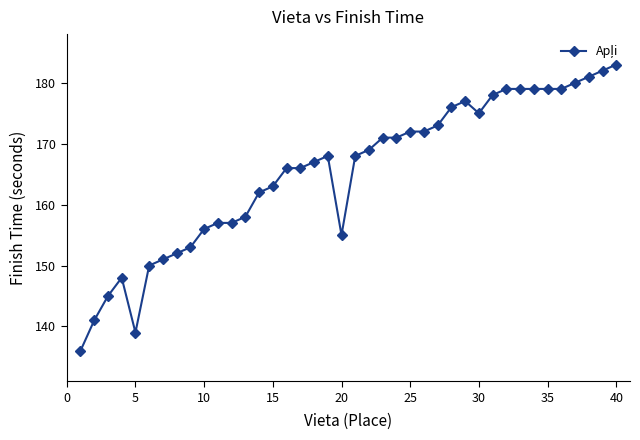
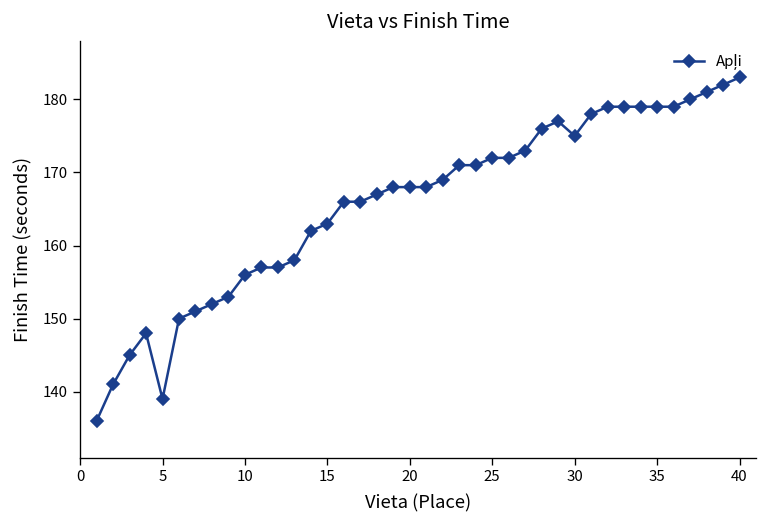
  {
    "5": 139,
    "10": 156,
    "15": 163,
-   "20": 155,
+   "20": 168,
    "25": 172,
    "30": 175,
    "35": 179,
    "40": 183
  }
